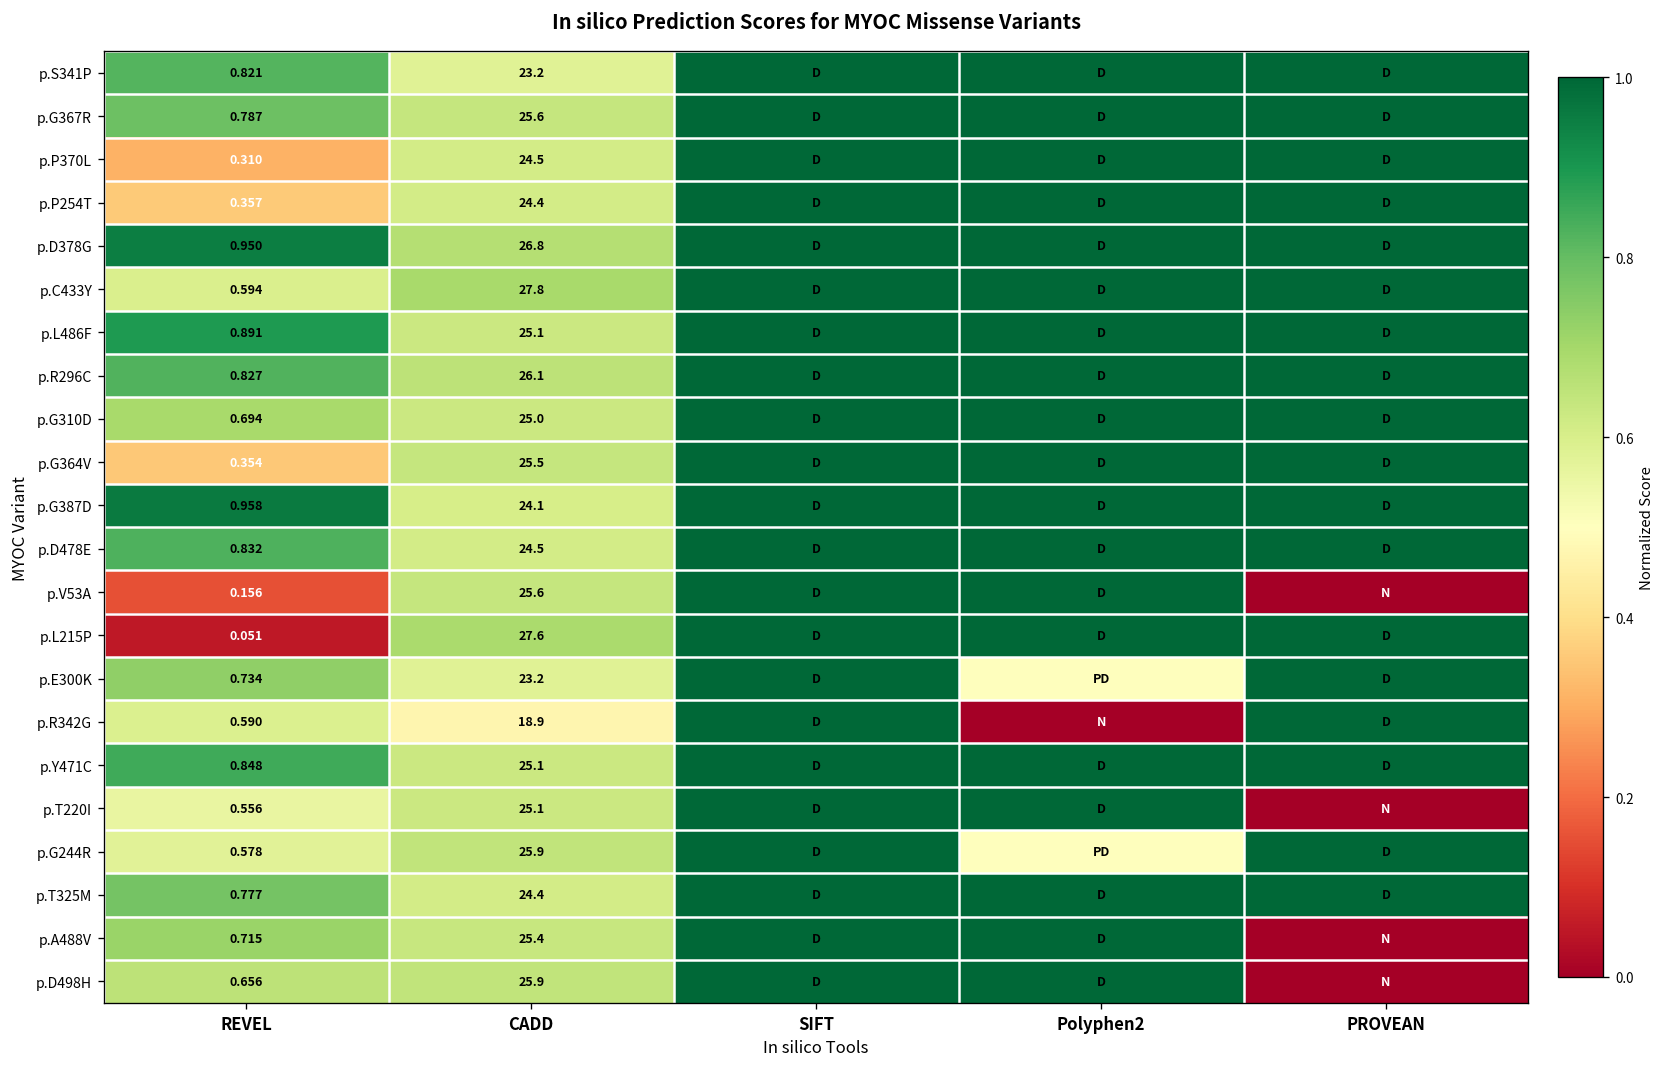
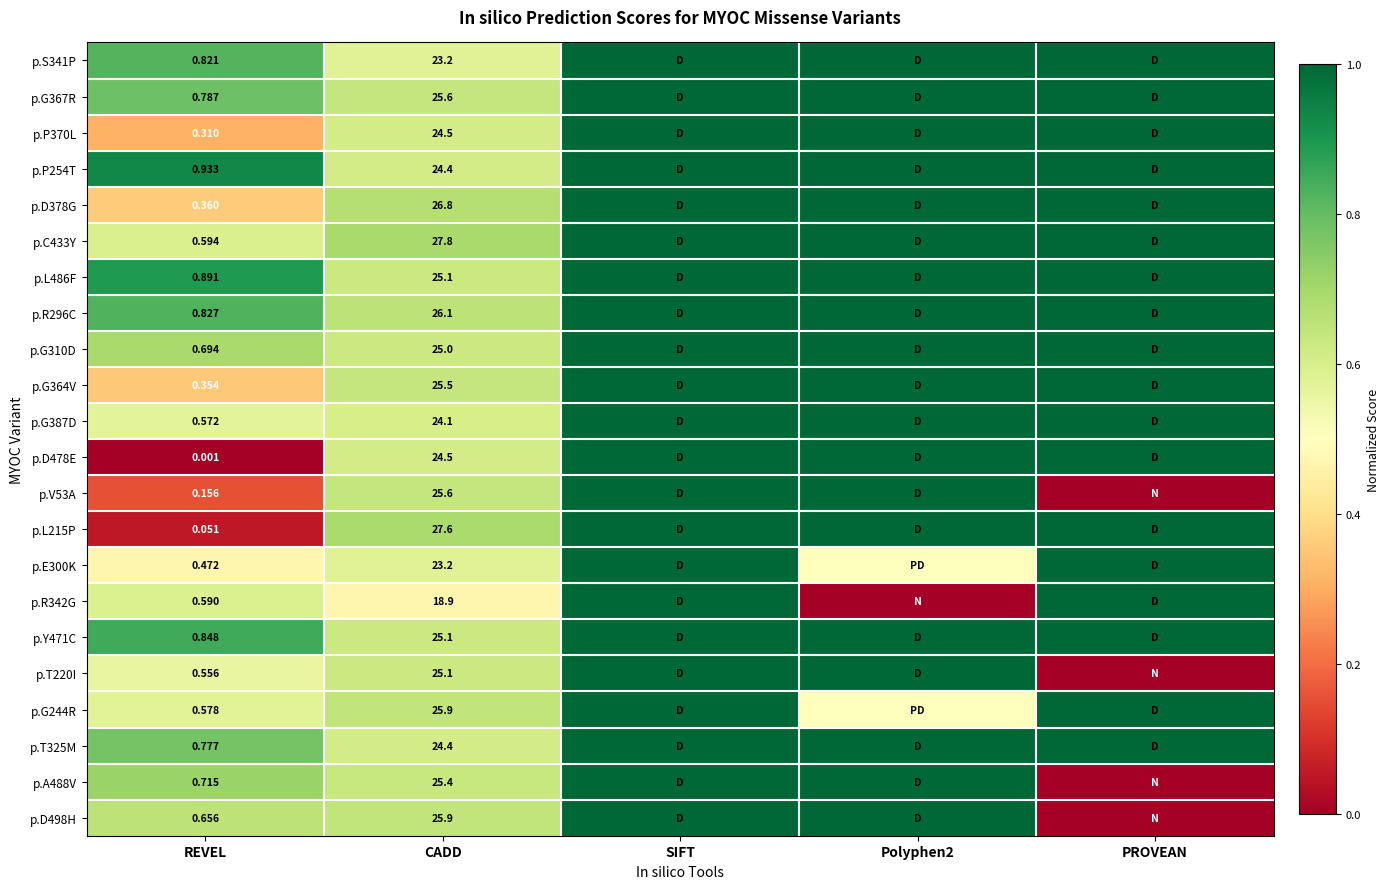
  {
    "p.S341P": {
      "REVEL": 0.821,
      "CADD": 23.2
    },
    "p.G367R": {
      "REVEL": 0.787,
      "CADD": 25.6
    },
    "p.P370L": {
      "REVEL": 0.310,
      "CADD": 24.5
    },
    "p.P254T": {
-     "REVEL": 0.357,
+     "REVEL": 0.933,
      "CADD": 24.4
    },
    "p.D378G": {
-     "REVEL": 0.950,
+     "REVEL": 0.360,
      "CADD": 26.8
    },
    "p.C433Y": {
      "REVEL": 0.594,
      "CADD": 27.8
    },
    "p.L486F": {
      "REVEL": 0.891,
      "CADD": 25.1
    },
    "p.R296C": {
      "REVEL": 0.827,
      "CADD": 26.1
    },
    "p.G310D": {
      "REVEL": 0.694,
      "CADD": 25.0
    },
    "p.G364V": {
      "REVEL": 0.354,
      "CADD": 25.5
    },
    "p.G387D": {
-     "REVEL": 0.958,
+     "REVEL": 0.572,
      "CADD": 24.1
    },
    "p.D478E": {
-     "REVEL": 0.832,
+     "REVEL": 0.001,
      "CADD": 24.5
    },
    "p.V53A": {
      "REVEL": 0.156,
      "CADD": 25.6
    },
    "p.L215P": {
      "REVEL": 0.051,
      "CADD": 27.6
    },
    "p.E300K": {
-     "REVEL": 0.734,
+     "REVEL": 0.472,
      "CADD": 23.2
    },
    "p.R342G": {
      "REVEL": 0.590,
      "CADD": 18.9
    },
    "p.Y471C": {
      "REVEL": 0.848,
      "CADD": 25.1
    },
    "p.T220I": {
      "REVEL": 0.556,
      "CADD": 25.1
    },
    "p.G244R": {
      "REVEL": 0.578,
      "CADD": 25.9
    },
    "p.T325M": {
      "REVEL": 0.777,
      "CADD": 24.4
    },
    "p.A488V": {
      "REVEL": 0.715,
      "CADD": 25.4
    },
    "p.D498H": {
      "REVEL": 0.656,
      "CADD": 25.9
    }
  }
